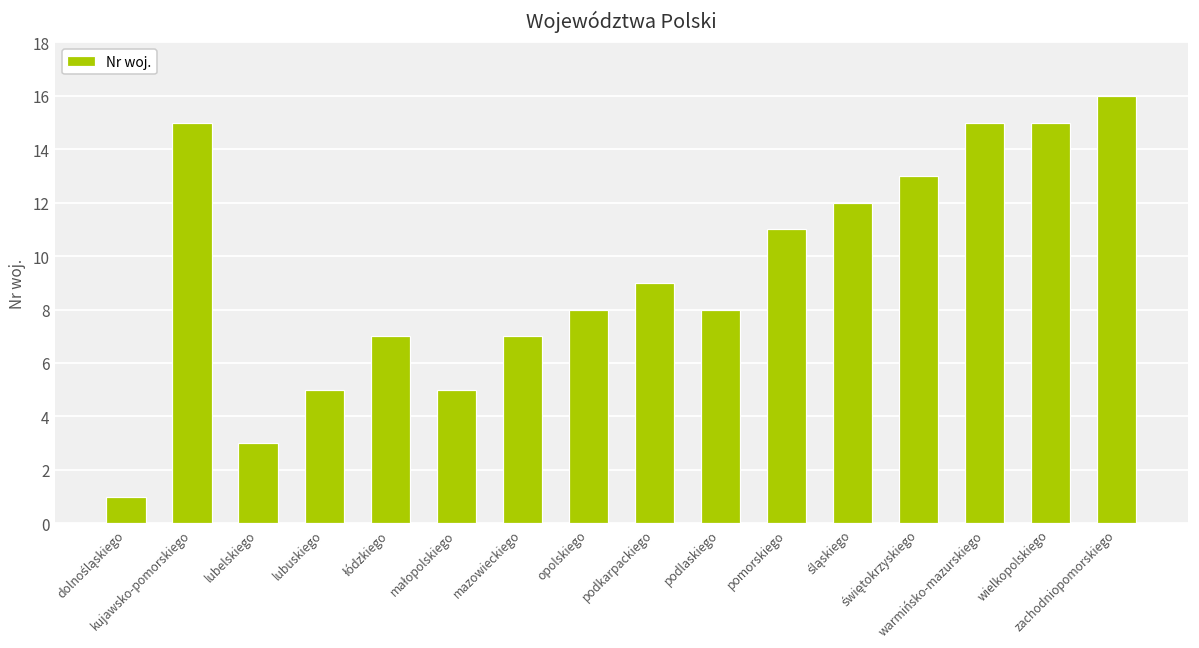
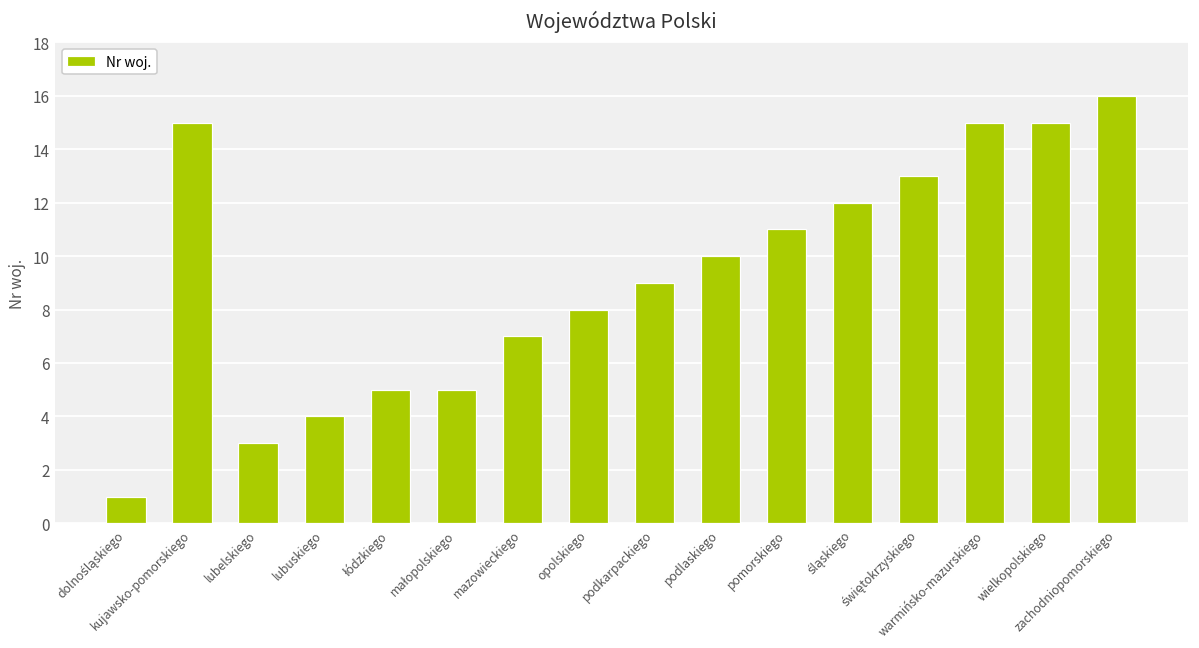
  {
    "dolnośląskiego": 1,
    "kujawsko-pomorskiego": 15,
    "lubelskiego": 3,
-   "lubuskiego": 5,
-   "łódzkiego": 7,
+   "lubuskiego": 4,
+   "łódzkiego": 5,
    "małopolskiego": 5,
    "mazowieckiego": 7,
    "opolskiego": 8,
    "podkarpackiego": 9,
-   "podlaskiego": 8,
+   "podlaskiego": 10,
    "pomorskiego": 11,
    "śląskiego": 12,
    "świętokrzyskiego": 13,
    "warmińsko-mazurskiego": 15,
    "wielkopolskiego": 15,
    "zachodniopomorskiego": 16
  }
